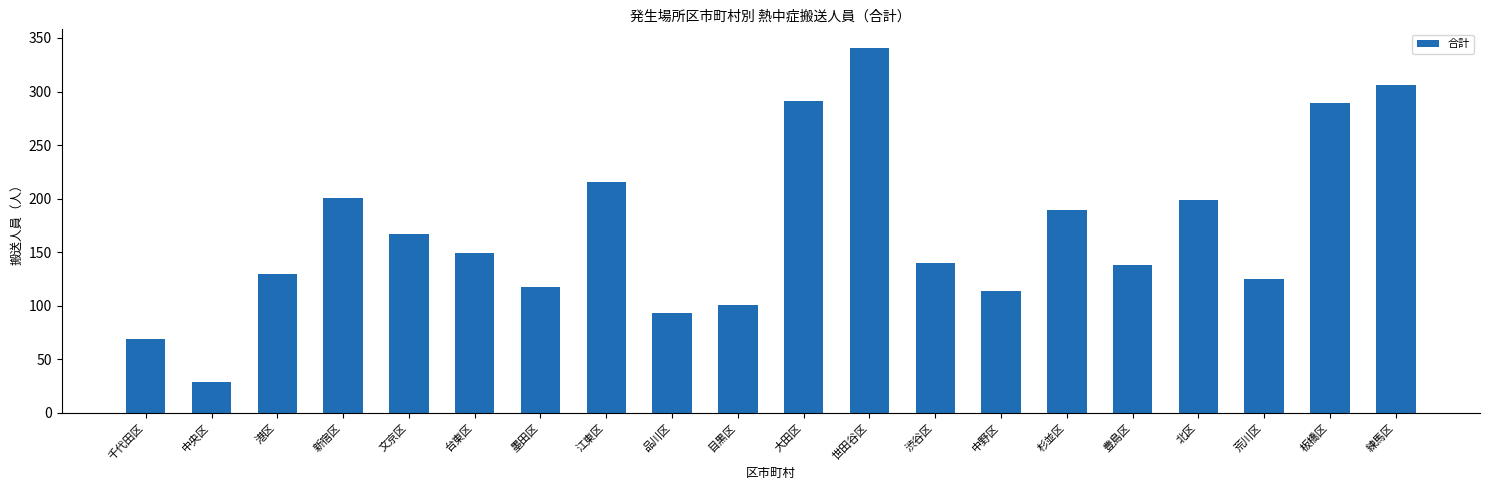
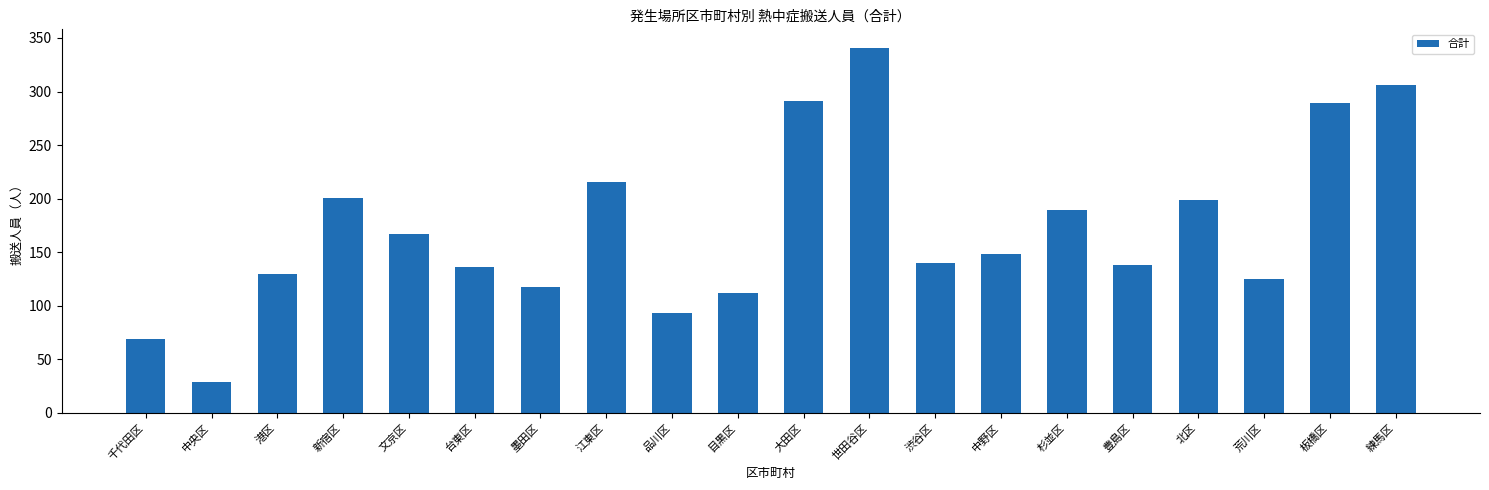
  {
    "千代田区": 69,
    "中央区": 29,
    "港区": 130,
    "新宿区": 201,
    "文京区": 167,
-   "台東区": 149,
+   "台東区": 136,
    "墨田区": 118,
    "江東区": 216,
    "品川区": 93,
-   "目黒区": 101,
+   "目黒区": 112,
    "大田区": 291,
    "世田谷区": 341,
    "渋谷区": 140,
-   "中野区": 114,
+   "中野区": 148,
    "杉並区": 189,
    "豊島区": 138,
    "北区": 199,
    "荒川区": 125,
    "板橋区": 289,
    "練馬区": 306
  }
